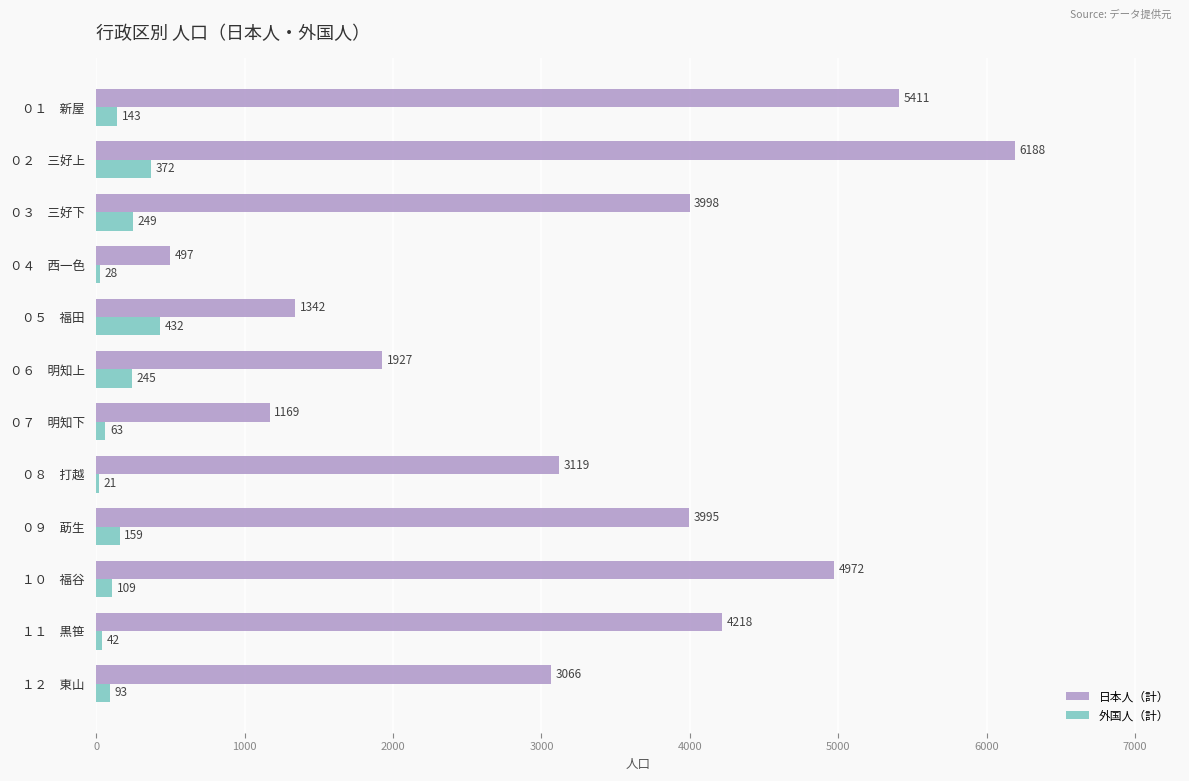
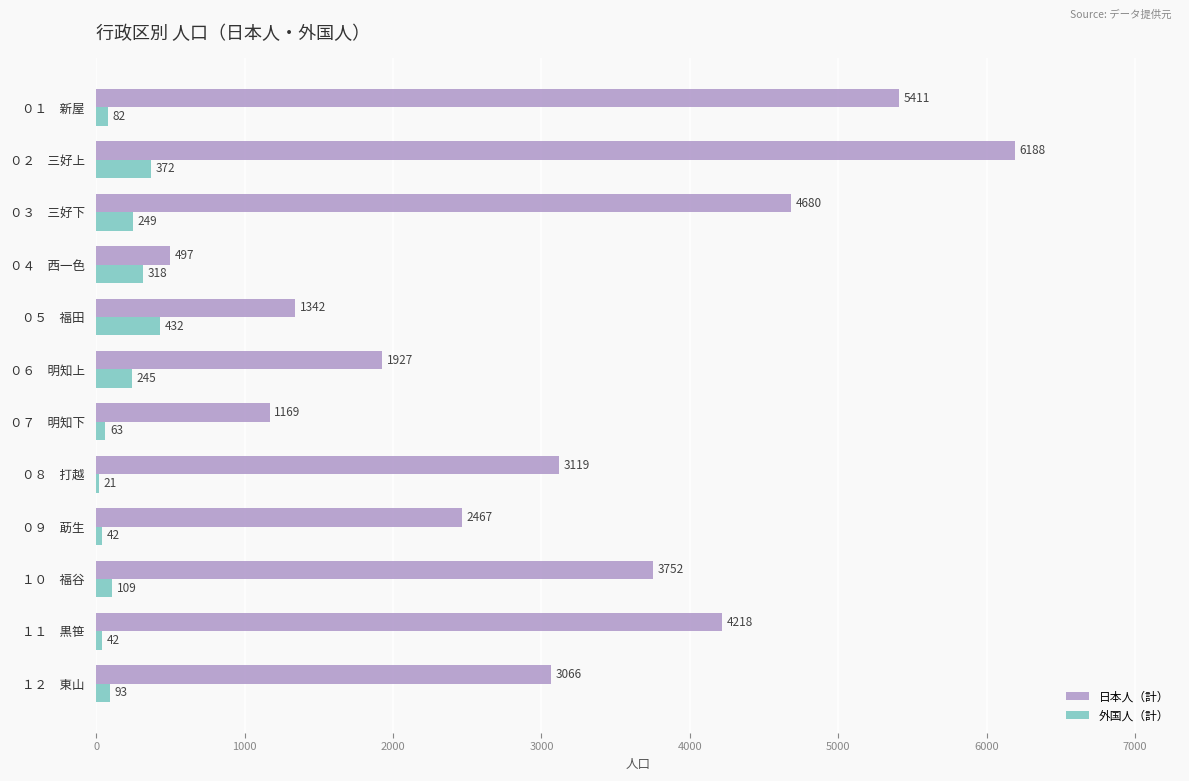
  {
    "日本人（計）": {
      "０１ 新屋": 5411,
      "０２ 三好上": 6188,
-     "０３ 三好下": 3998,
+     "０３ 三好下": 4680,
      "０４ 西一色": 497,
      "０５ 福田": 1342,
      "０６ 明知上": 1927,
      "０７ 明知下": 1169,
      "０８ 打越": 3119,
-     "０９ 莇生": 3995,
-     "１０ 福谷": 4972,
+     "０９ 莇生": 2467,
+     "１０ 福谷": 3752,
      "１１ 黒笹": 4218,
      "１２ 東山": 3066
    },
    "外国人（計）": {
-     "０１ 新屋": 143,
+     "０１ 新屋": 82,
      "０２ 三好上": 372,
      "０３ 三好下": 249,
-     "０４ 西一色": 28,
+     "０４ 西一色": 318,
      "０５ 福田": 432,
      "０６ 明知上": 245,
      "０７ 明知下": 63,
      "０８ 打越": 21,
-     "０９ 莇生": 159,
+     "０９ 莇生": 42,
      "１０ 福谷": 109,
      "１１ 黒笹": 42,
      "１２ 東山": 93
    }
  }
